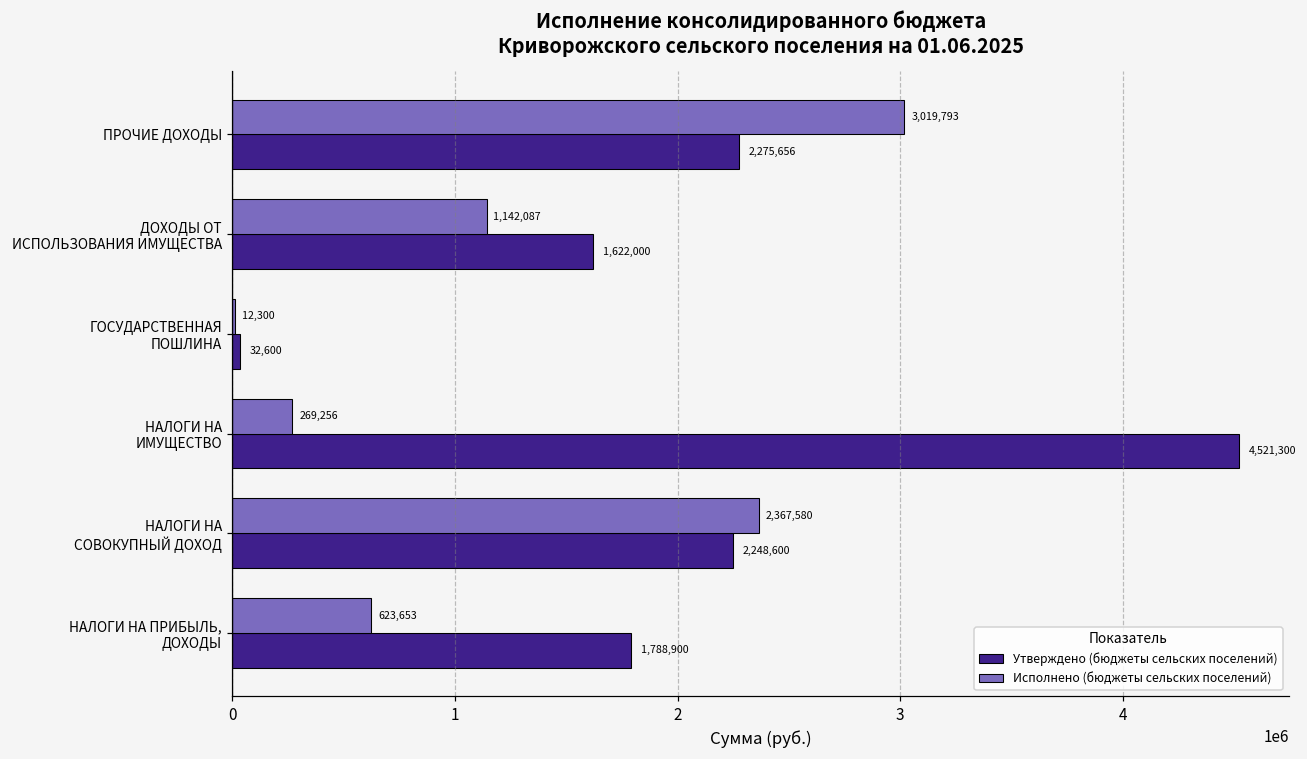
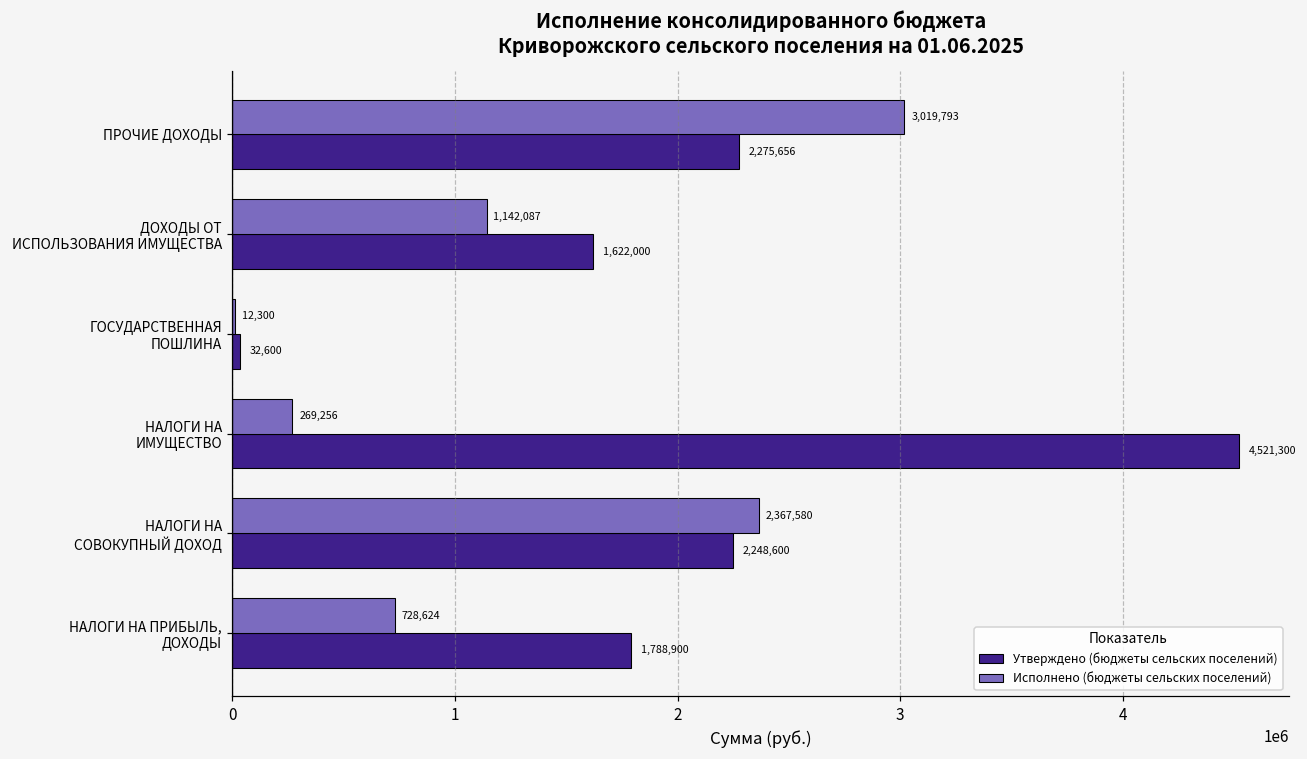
  {
    "Утверждено (бюджеты сельских поселений)": {
      "ПРОЧИЕ ДОХОДЫ": "2,275,656",
      "ДОХОДЫ ОТ ИСПОЛЬЗОВАНИЯ ИМУЩЕСТВА": "1,622,000",
      "ГОСУДАРСТВЕННАЯ ПОШЛИНА": "32,600",
      "НАЛОГИ НА ИМУЩЕСТВО": "4,521,300",
      "НАЛОГИ НА СОВОКУПНЫЙ ДОХОД": "2,248,600",
      "НАЛОГИ НА ПРИБЫЛЬ, ДОХОДЫ": "1,788,900"
    },
    "Исполнено (бюджеты сельских поселений)": {
      "ПРОЧИЕ ДОХОДЫ": "3,019,793",
      "ДОХОДЫ ОТ ИСПОЛЬЗОВАНИЯ ИМУЩЕСТВА": "1,142,087",
      "ГОСУДАРСТВЕННАЯ ПОШЛИНА": "12,300",
      "НАЛОГИ НА ИМУЩЕСТВО": "269,256",
      "НАЛОГИ НА СОВОКУПНЫЙ ДОХОД": "2,367,580",
-     "НАЛОГИ НА ПРИБЫЛЬ, ДОХОДЫ": "623,653"
+     "НАЛОГИ НА ПРИБЫЛЬ, ДОХОДЫ": "728,624"
    }
  }
